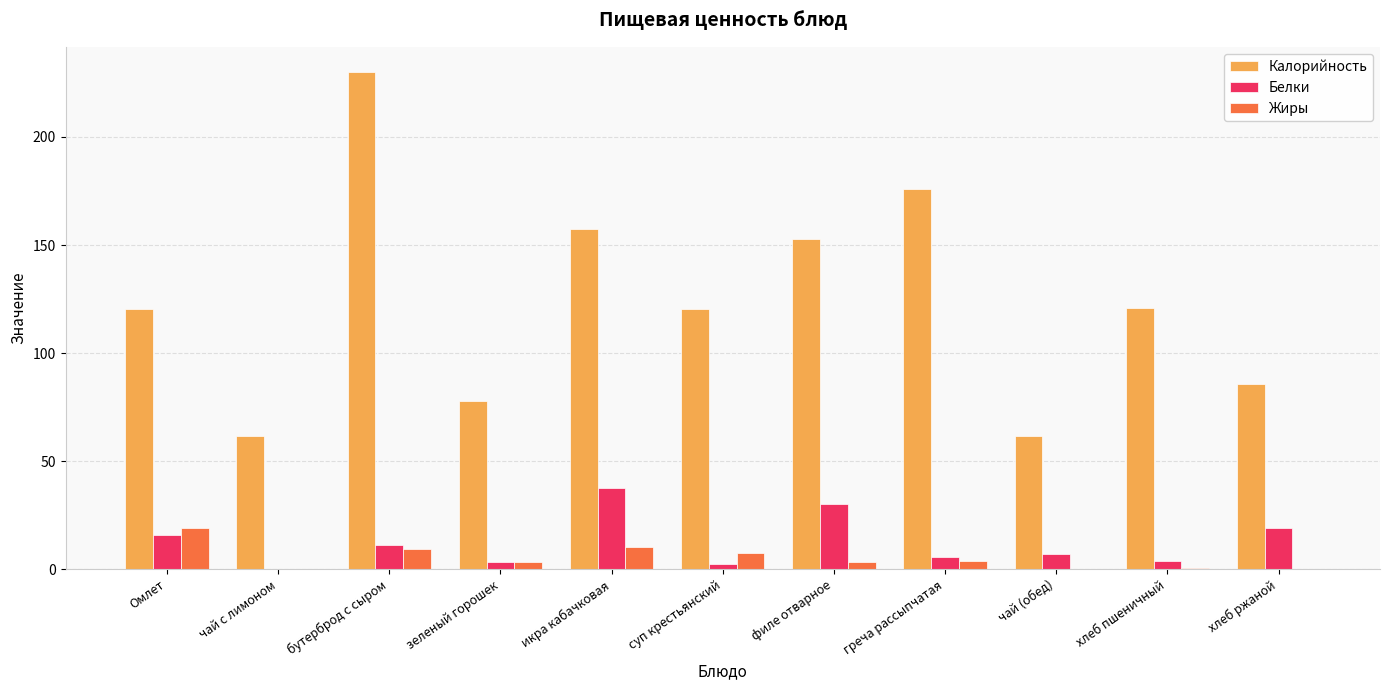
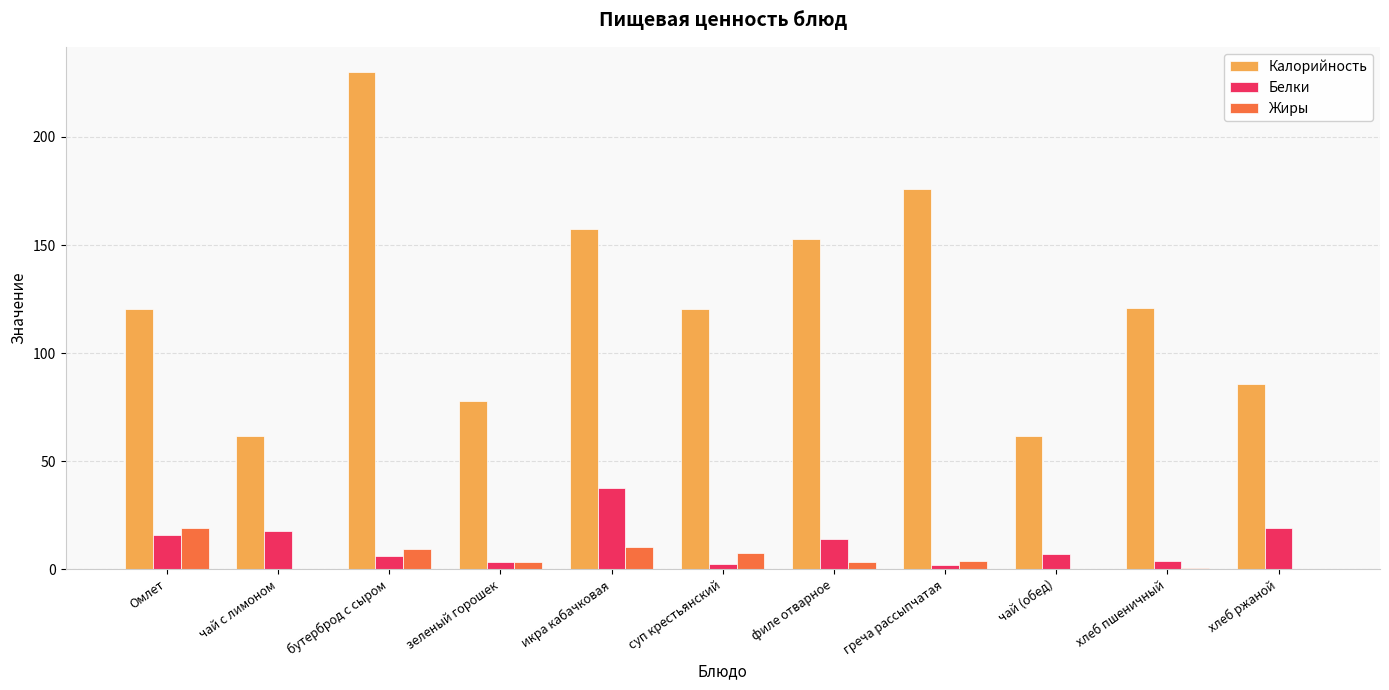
  {
    "Белки": {
      "Омлет": 16,
-     "чай с лимоном": 0,
-     "бутерброд с сыром": 11,
+     "чай с лимоном": 18,
+     "бутерброд с сыром": 6,
      "зеленый горошек": 3,
      "икра кабачковая": 38,
      "суп крестьянский": 2,
-     "филе отварное": 30,
-     "греча рассыпчатая": 6,
+     "филе отварное": 14,
+     "греча рассыпчатая": 2,
      "чай (обед)": 7,
      "хлеб пшеничный": 4,
      "хлеб ржаной": 19
    }
  }
